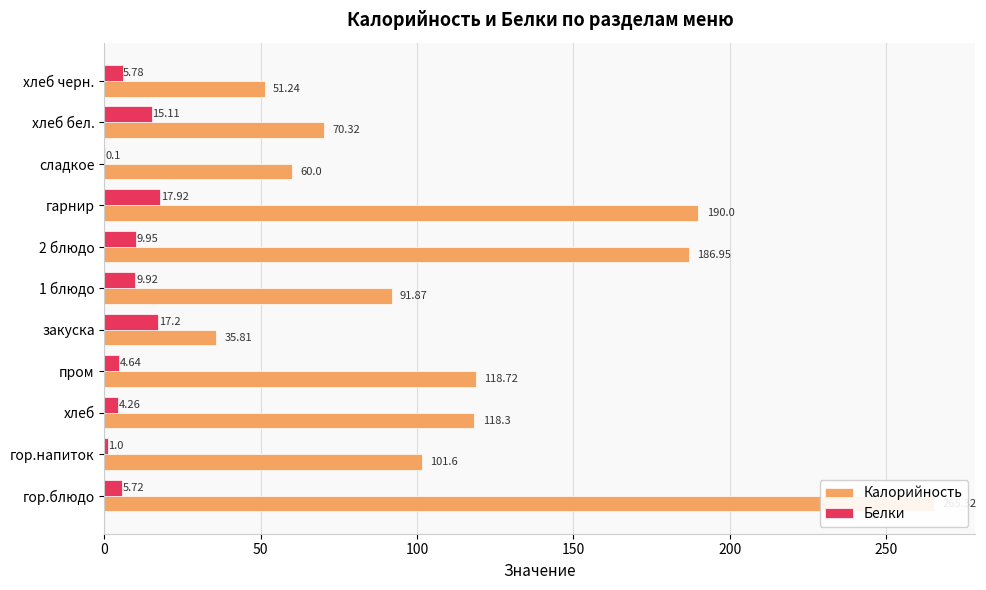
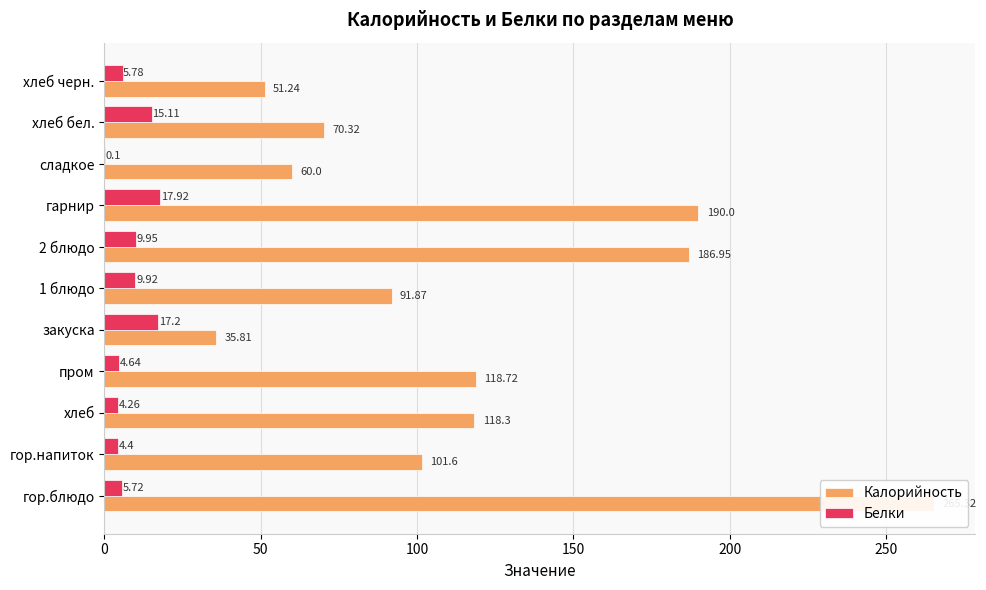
  {
    "Калорийность": {
      "хлеб черн.": 51.24,
      "хлеб бел.": 70.32,
      "сладкое": 60.0,
      "гарнир": 190.0,
      "2 блюдо": 186.95,
      "1 блюдо": 91.87,
      "закуска": 35.81,
      "пром": 118.72,
      "хлеб": 118.3,
      "гор.напиток": 101.6
    },
    "Белки": {
      "хлеб черн.": 5.78,
      "хлеб бел.": 15.11,
      "сладкое": 0.1,
      "гарнир": 17.92,
      "2 блюдо": 9.95,
      "1 блюдо": 9.92,
      "закуска": 17.2,
      "пром": 4.64,
      "хлеб": 4.26,
-     "гор.напиток": 1.0,
+     "гор.напиток": 4.4,
      "гор.блюдо": 5.72
    }
  }
